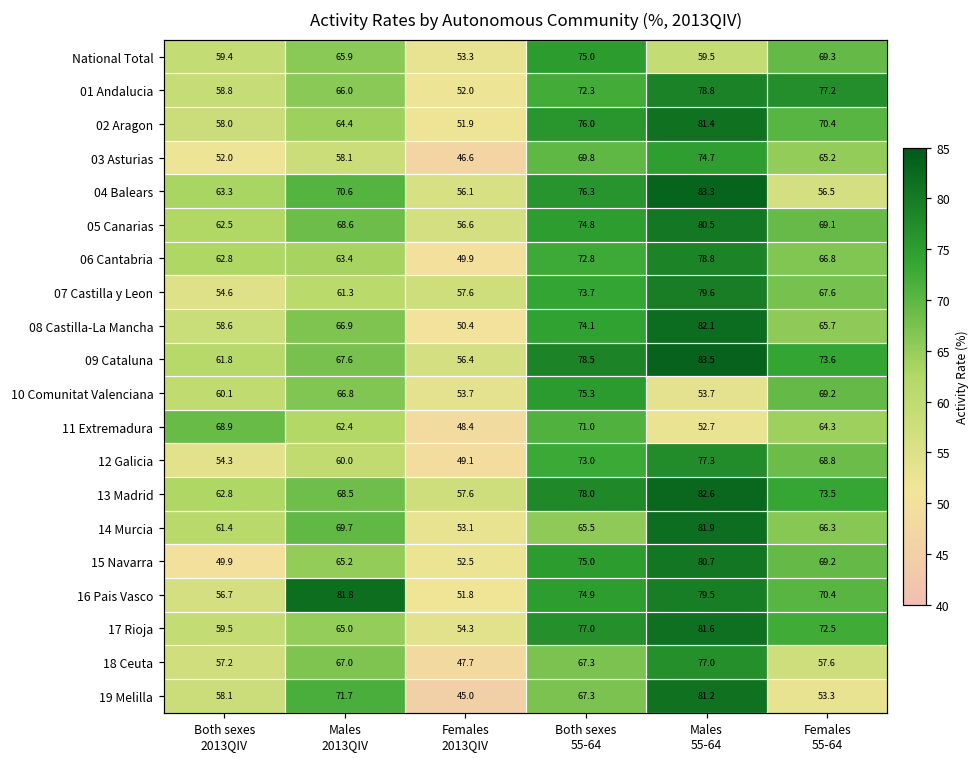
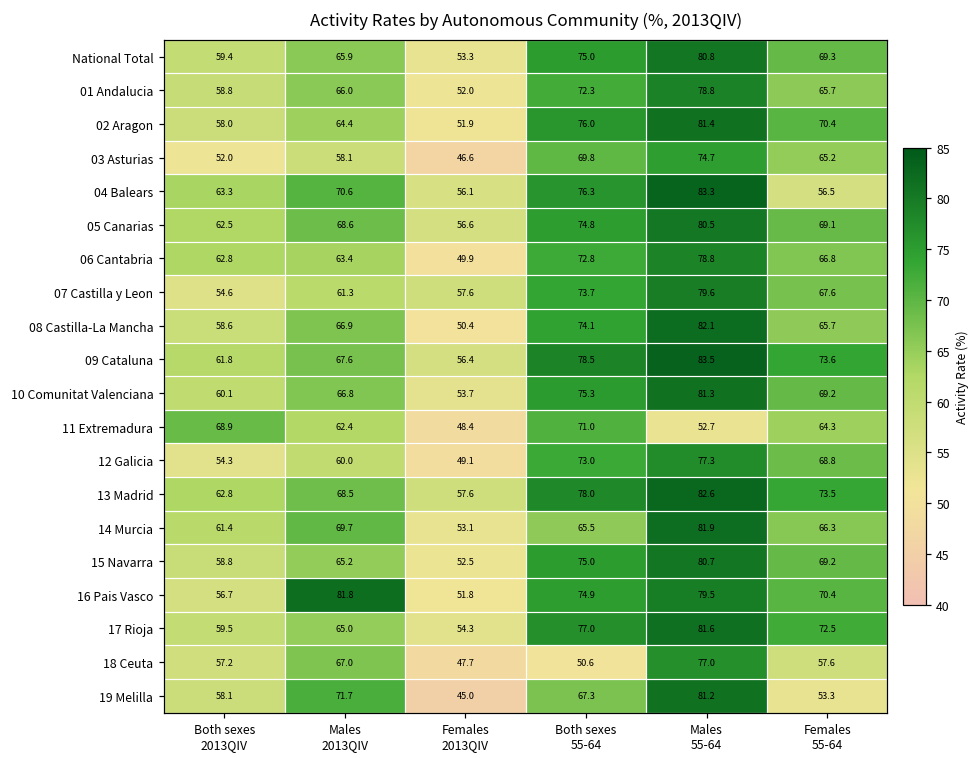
  {
    "National Total": {
      "Both sexes 2013QIV": 59.4,
      "Males 2013QIV": 65.9,
      "Females 2013QIV": 53.3,
      "Both sexes 55-64": 75.0,
-     "Males 55-64": 59.5,
+     "Males 55-64": 80.8,
      "Females 55-64": 69.3
    },
    "01 Andalucia": {
      "Both sexes 2013QIV": 58.8,
      "Males 2013QIV": 66.0,
      "Females 2013QIV": 52.0,
      "Both sexes 55-64": 72.3,
      "Males 55-64": 78.8,
-     "Females 55-64": 77.2
+     "Females 55-64": 65.7
    },
    "02 Aragon": {
      "Both sexes 2013QIV": 58.0,
      "Males 2013QIV": 64.4,
      "Females 2013QIV": 51.9,
      "Both sexes 55-64": 76.0,
      "Males 55-64": 81.4,
      "Females 55-64": 70.4
    },
    "03 Asturias": {
      "Both sexes 2013QIV": 52.0,
      "Males 2013QIV": 58.1,
      "Females 2013QIV": 46.6,
      "Both sexes 55-64": 69.8,
      "Males 55-64": 74.7,
      "Females 55-64": 65.2
    },
    "04 Balears": {
      "Both sexes 2013QIV": 63.3,
      "Males 2013QIV": 70.6,
      "Females 2013QIV": 56.1,
      "Both sexes 55-64": 76.3,
      "Males 55-64": 83.3,
      "Females 55-64": 56.5
    },
    "05 Canarias": {
      "Both sexes 2013QIV": 62.5,
      "Males 2013QIV": 68.6,
      "Females 2013QIV": 56.6,
      "Both sexes 55-64": 74.8,
      "Males 55-64": 80.5,
      "Females 55-64": 69.1
    },
    "06 Cantabria": {
      "Both sexes 2013QIV": 62.8,
      "Males 2013QIV": 63.4,
      "Females 2013QIV": 49.9,
      "Both sexes 55-64": 72.8,
      "Males 55-64": 78.8,
      "Females 55-64": 66.8
    },
    "07 Castilla y Leon": {
      "Both sexes 2013QIV": 54.6,
      "Males 2013QIV": 61.3,
      "Females 2013QIV": 57.6,
      "Both sexes 55-64": 73.7,
      "Males 55-64": 79.6,
      "Females 55-64": 67.6
    },
    "08 Castilla-La Mancha": {
      "Both sexes 2013QIV": 58.6,
      "Males 2013QIV": 66.9,
      "Females 2013QIV": 50.4,
      "Both sexes 55-64": 74.1,
      "Males 55-64": 82.1,
      "Females 55-64": 65.7
    },
    "09 Cataluna": {
      "Both sexes 2013QIV": 61.8,
      "Males 2013QIV": 67.6,
      "Females 2013QIV": 56.4,
      "Both sexes 55-64": 78.5,
      "Males 55-64": 83.5,
      "Females 55-64": 73.6
    },
    "10 Comunitat Valenciana": {
      "Both sexes 2013QIV": 60.1,
      "Males 2013QIV": 66.8,
      "Females 2013QIV": 53.7,
      "Both sexes 55-64": 75.3,
-     "Males 55-64": 53.7,
+     "Males 55-64": 81.3,
      "Females 55-64": 69.2
    },
    "11 Extremadura": {
      "Both sexes 2013QIV": 68.9,
      "Males 2013QIV": 62.4,
      "Females 2013QIV": 48.4,
      "Both sexes 55-64": 71.0,
      "Males 55-64": 52.7,
      "Females 55-64": 64.3
    },
    "12 Galicia": {
      "Both sexes 2013QIV": 54.3,
      "Males 2013QIV": 60.0,
      "Females 2013QIV": 49.1,
      "Both sexes 55-64": 73.0,
      "Males 55-64": 77.3,
      "Females 55-64": 68.8
    },
    "13 Madrid": {
      "Both sexes 2013QIV": 62.8,
      "Males 2013QIV": 68.5,
      "Females 2013QIV": 57.6,
      "Both sexes 55-64": 78.0,
      "Males 55-64": 82.6,
      "Females 55-64": 73.5
    },
    "14 Murcia": {
      "Both sexes 2013QIV": 61.4,
      "Males 2013QIV": 69.7,
      "Females 2013QIV": 53.1,
      "Both sexes 55-64": 65.5,
      "Males 55-64": 81.9,
      "Females 55-64": 66.3
    },
    "15 Navarra": {
-     "Both sexes 2013QIV": 49.9,
+     "Both sexes 2013QIV": 58.8,
      "Males 2013QIV": 65.2,
      "Females 2013QIV": 52.5,
      "Both sexes 55-64": 75.0,
      "Males 55-64": 80.7,
      "Females 55-64": 69.2
    },
    "16 Pais Vasco": {
      "Both sexes 2013QIV": 56.7,
      "Males 2013QIV": 81.8,
      "Females 2013QIV": 51.8,
      "Both sexes 55-64": 74.9,
      "Males 55-64": 79.5,
      "Females 55-64": 70.4
    },
    "17 Rioja": {
      "Both sexes 2013QIV": 59.5,
      "Males 2013QIV": 65.0,
      "Females 2013QIV": 54.3,
      "Both sexes 55-64": 77.0,
      "Males 55-64": 81.6,
      "Females 55-64": 72.5
    },
    "18 Ceuta": {
      "Both sexes 2013QIV": 57.2,
      "Males 2013QIV": 67.0,
      "Females 2013QIV": 47.7,
-     "Both sexes 55-64": 67.3,
+     "Both sexes 55-64": 50.6,
      "Males 55-64": 77.0,
      "Females 55-64": 57.6
    },
    "19 Melilla": {
      "Both sexes 2013QIV": 58.1,
      "Males 2013QIV": 71.7,
      "Females 2013QIV": 45.0,
      "Both sexes 55-64": 67.3,
      "Males 55-64": 81.2,
      "Females 55-64": 53.3
    }
  }
